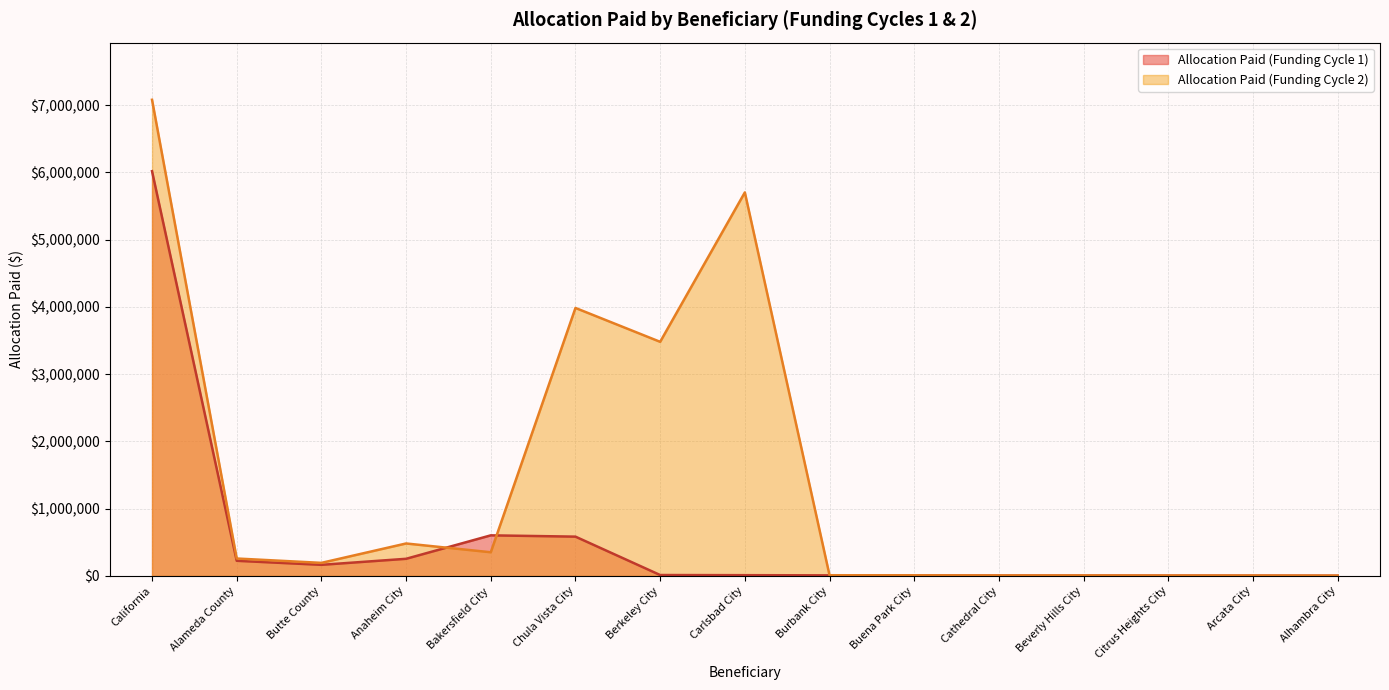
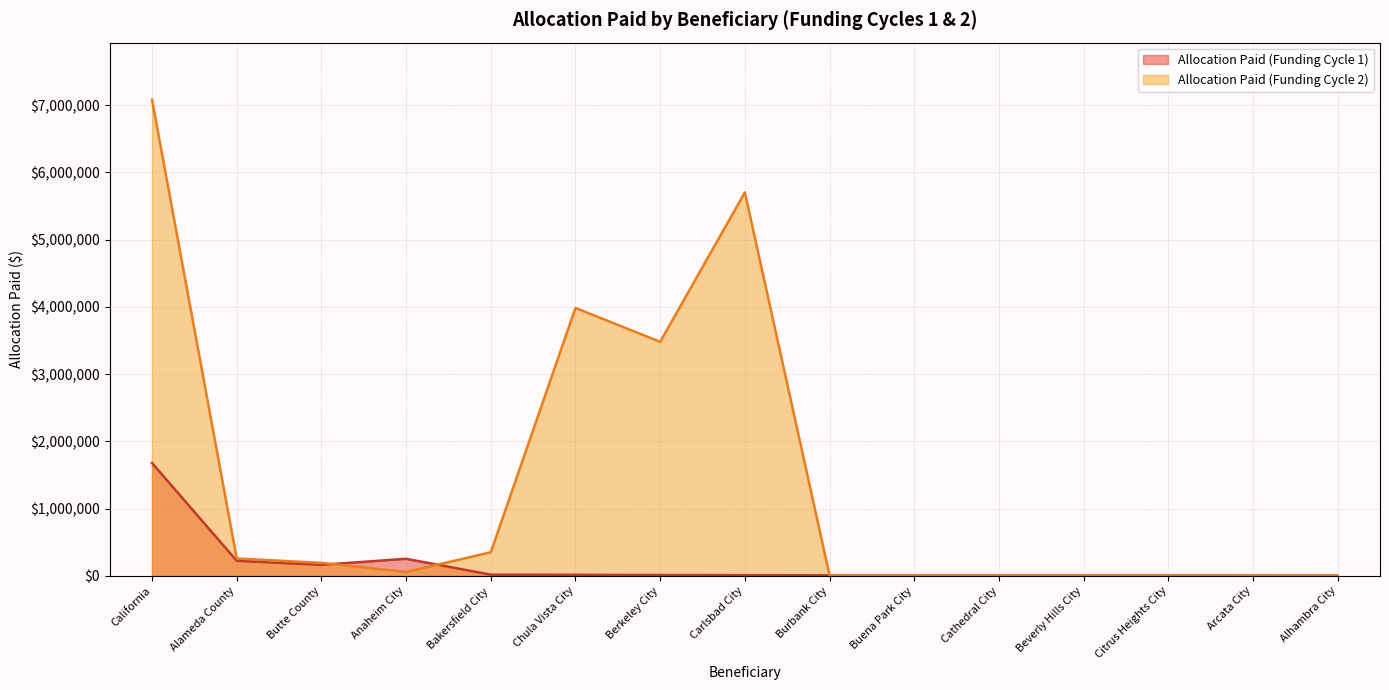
  {
    "Allocation Paid (Funding Cycle 1)": {
-     "California": "$6,000,000",
+     "California": "$1,700,000",
      "Anaheim City": "$300,000",
-     "Bakersfield City": "$600,000",
-     "Chula Vista City": "$600,000",
+     "Bakersfield City": "$0",
+     "Chula Vista City": "$0",
      "Berkeley City": "$0",
      "Carlsbad City": "$0"
    },
    "Allocation Paid (Funding Cycle 2)": {
      "California": "$7,100,000",
-     "Anaheim City": "$500,000",
+     "Anaheim City": "$100,000",
      "Bakersfield City": "$400,000",
      "Chula Vista City": "$4,000,000",
      "Berkeley City": "$3,500,000",
      "Carlsbad City": "$5,700,000"
    }
  }
